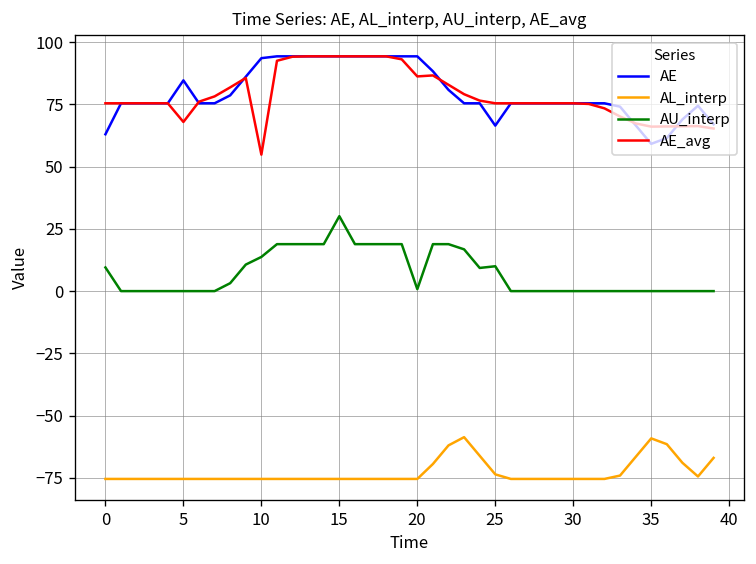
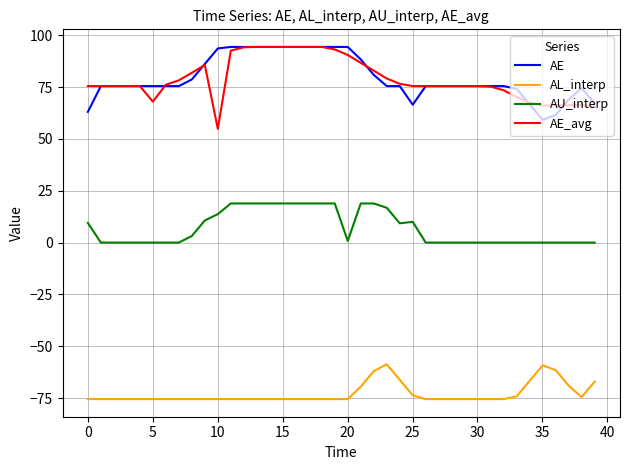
  {
    "AE": {
      "0": 63,
-     "5": 85,
+     "5": 75,
      "10": 94,
      "20": 94,
      "25": 66
    },
    "AL_interp": {
      "0": -75,
      "5": -75,
      "10": -75,
      "15": -75,
      "20": -75,
      "25": -74
    },
    "AU_interp": {
      "0": 10,
      "5": 0,
      "10": 14,
-     "15": 30,
+     "15": 19,
      "20": 1,
      "25": 10
    },
    "AE_avg": {
      "0": 75,
      "5": 68,
      "10": 55,
-     "20": 86,
+     "20": 90,
      "25": 75
    }
  }
